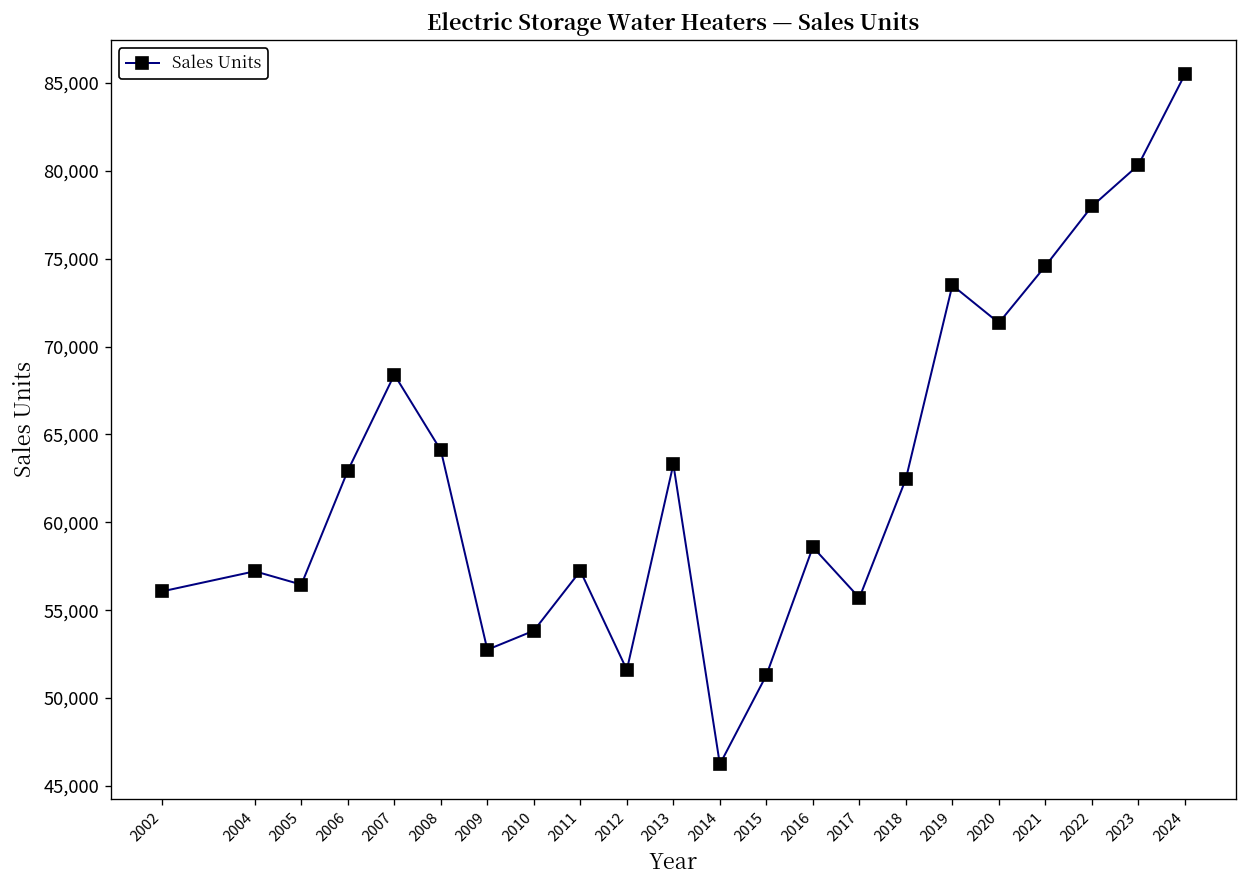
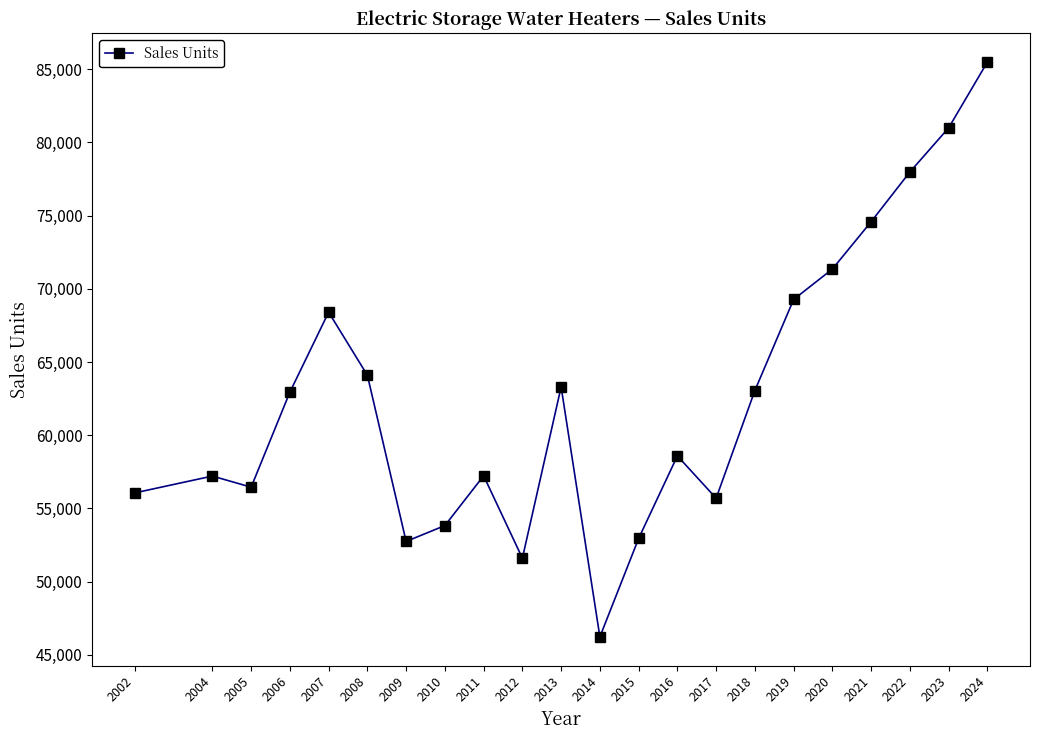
  {
    "2002": "56,100",
    "2004": "57,200",
    "2005": "56,500",
    "2006": "62,900",
    "2007": "68,400",
    "2008": "64,100",
    "2009": "52,700",
    "2010": "53,800",
    "2011": "57,200",
    "2012": "51,600",
    "2013": "63,300",
    "2014": "46,200",
-   "2015": "51,300",
+   "2015": "53,000",
    "2016": "58,600",
    "2017": "55,700",
-   "2018": "62,500",
-   "2019": "73,500",
+   "2018": "63,100",
+   "2019": "69,300",
    "2020": "71,300",
    "2021": "74,600",
    "2022": "78,000",
-   "2023": "80,300",
+   "2023": "81,000",
    "2024": "85,500"
  }
